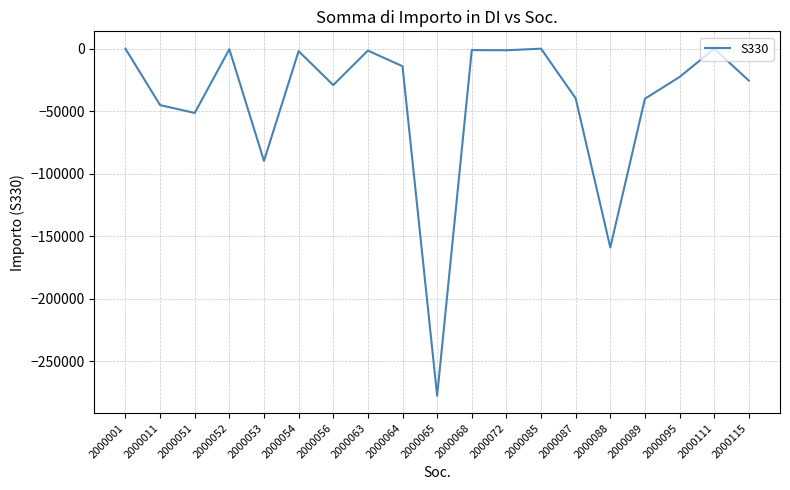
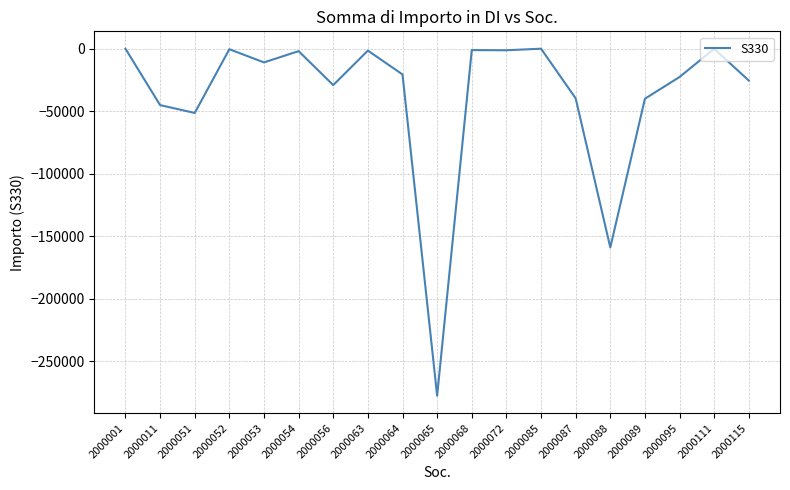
  {
    "2000001": 0,
    "2000011": -45000,
    "2000051": -51000,
    "2000052": 0,
-   "2000053": -90000,
+   "2000053": -11000,
    "2000054": -2000,
    "2000056": -29000,
    "2000063": -2000,
-   "2000064": -14000,
+   "2000064": -21000,
    "2000065": -278000,
    "2000068": -1000,
    "2000072": -1000,
    "2000085": 0,
    "2000087": -40000,
    "2000088": -159000,
    "2000089": -40000,
    "2000095": -23000,
    "2000115": -25000
  }
